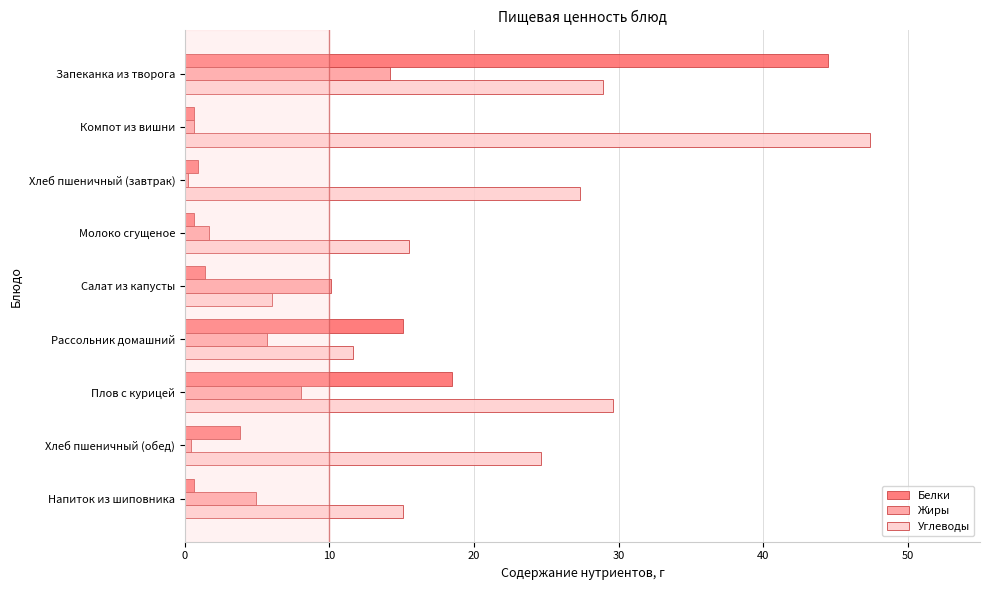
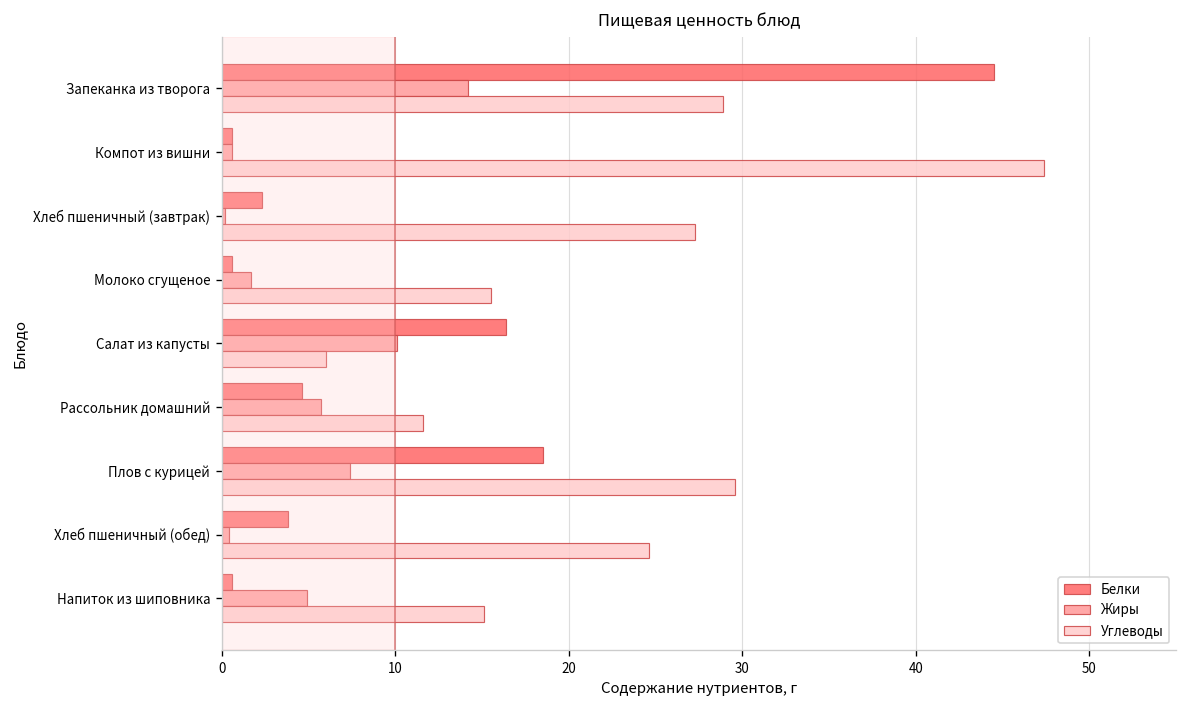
  {
    "Белки": {
      "Запеканка из творога": 44.5,
      "Компот из вишни": 0.6,
-     "Хлеб пшеничный (завтрак)": 0.9,
+     "Хлеб пшеничный (завтрак)": 2.3,
      "Молоко сгущеное": 0.6,
-     "Салат из капусты": 1.4,
-     "Рассольник домашний": 15.1,
+     "Салат из капусты": 16.4,
+     "Рассольник домашний": 4.6,
      "Плов с курицей": 18.5,
      "Хлеб пшеничный (обед)": 3.8,
      "Напиток из шиповника": 0.6
    },
    "Жиры": {
      "Запеканка из творога": 14.2,
      "Компот из вишни": 0.6,
      "Хлеб пшеничный (завтрак)": 0.2,
      "Молоко сгущеное": 1.7,
      "Салат из капусты": 10.1,
      "Рассольник домашний": 5.7,
-     "Плов с курицей": 8.0,
+     "Плов с курицей": 7.4,
      "Хлеб пшеничный (обед)": 0.4,
      "Напиток из шиповника": 4.9
    },
    "Углеводы": {
      "Запеканка из творога": 28.9,
      "Компот из вишни": 47.4,
      "Хлеб пшеничный (завтрак)": 27.3,
      "Молоко сгущеное": 15.5,
      "Салат из капусты": 6.0,
      "Рассольник домашний": 11.6,
      "Плов с курицей": 29.6,
      "Хлеб пшеничный (обед)": 24.6,
      "Напиток из шиповника": 15.1
    }
  }
